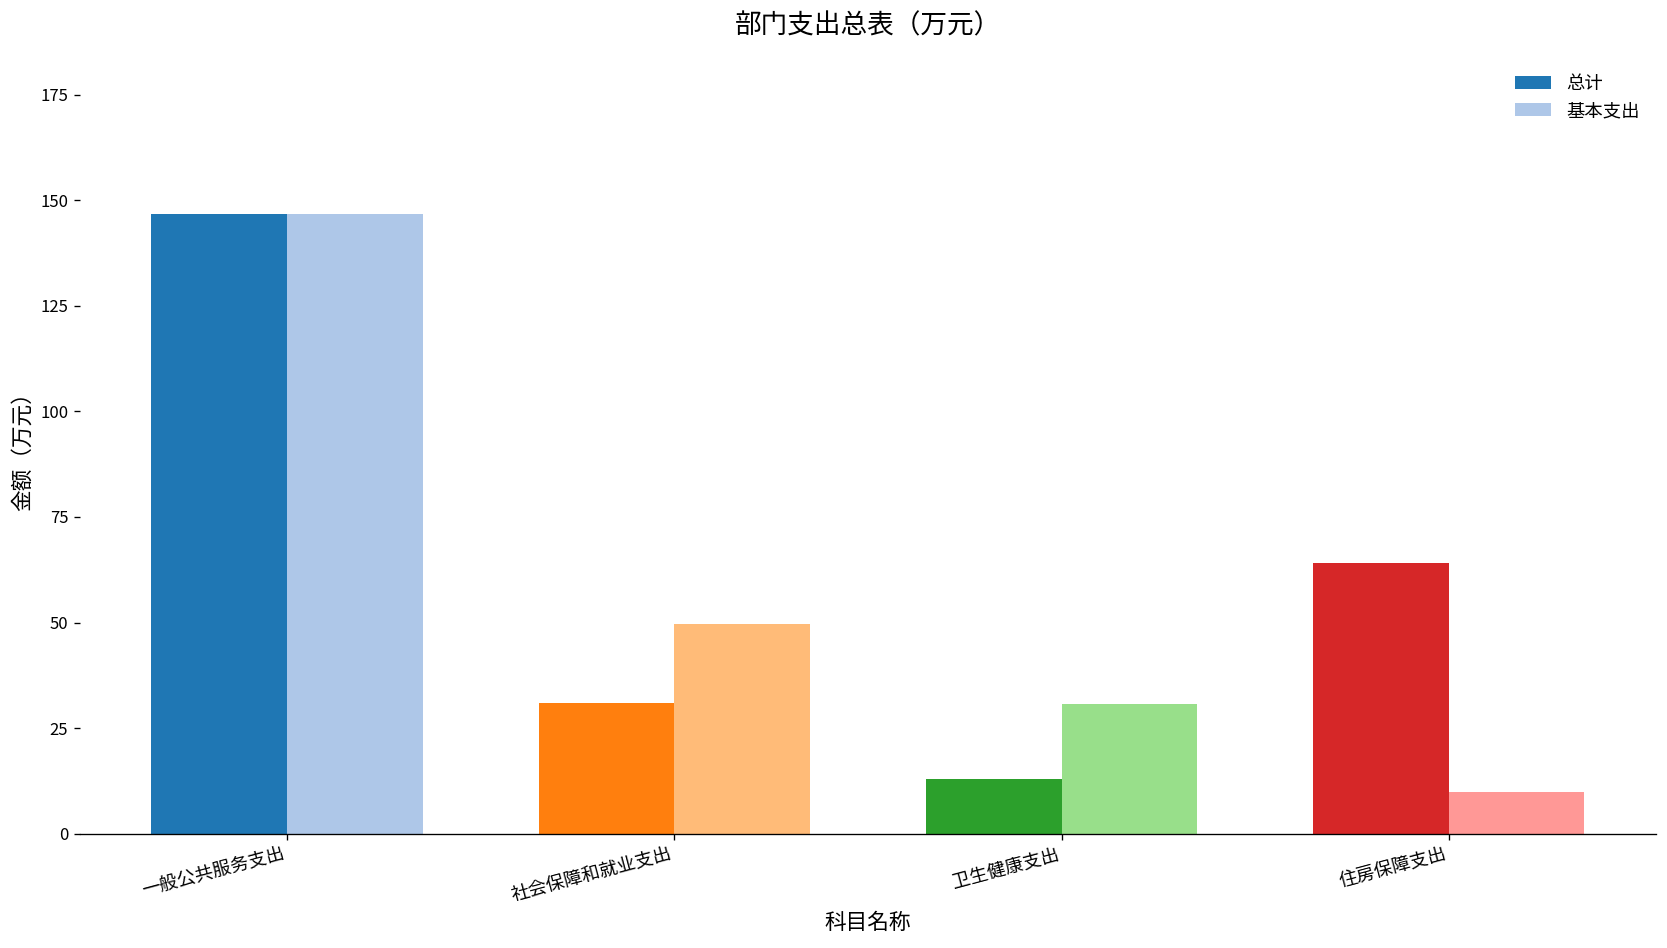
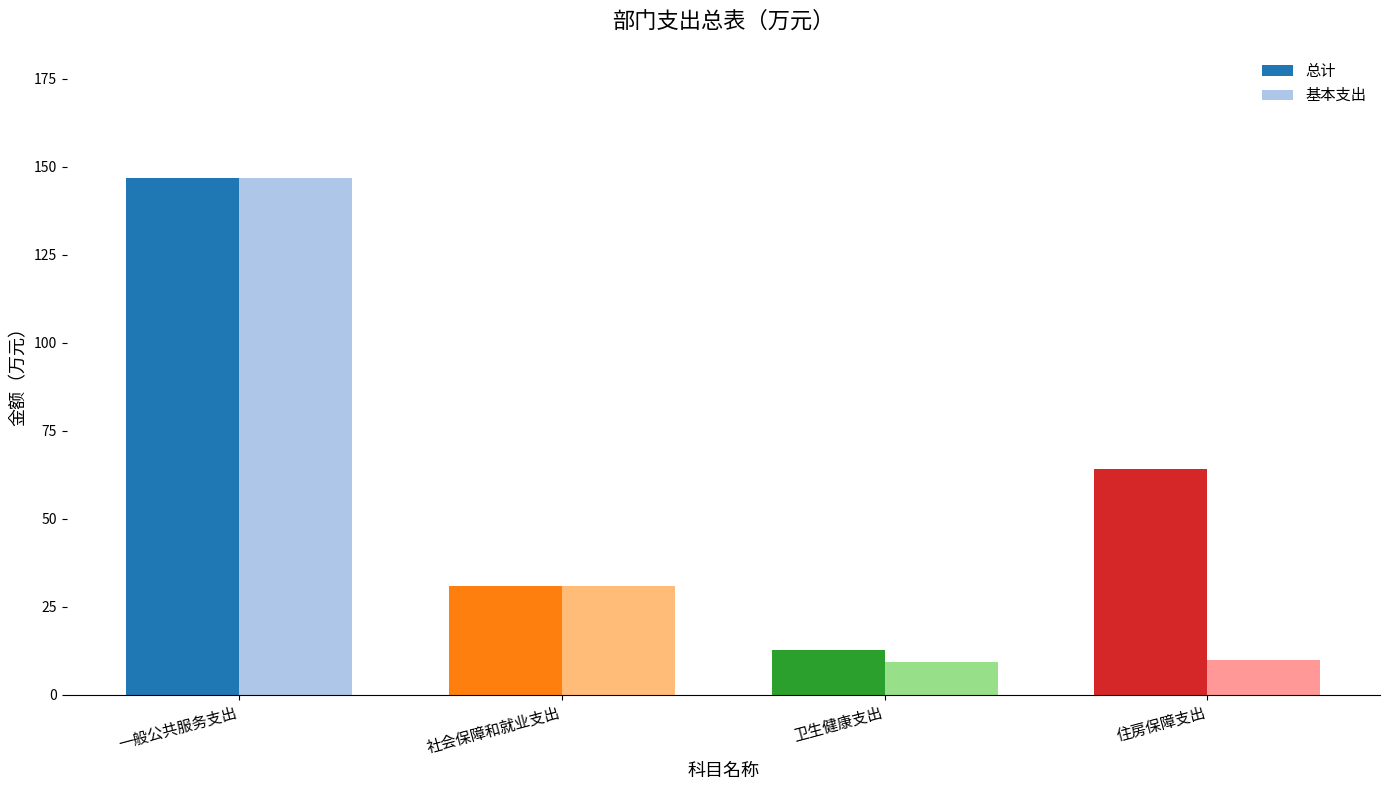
  {
    "总计": {
      "一般公共服务支出": 147,
      "社会保障和就业支出": 31,
      "卫生健康支出": 13,
      "住房保障支出": 64
    },
    "基本支出": {
      "一般公共服务支出": 147,
-     "社会保障和就业支出": 50,
-     "卫生健康支出": 31,
+     "社会保障和就业支出": 31,
+     "卫生健康支出": 9,
      "住房保障支出": 10
    }
  }
